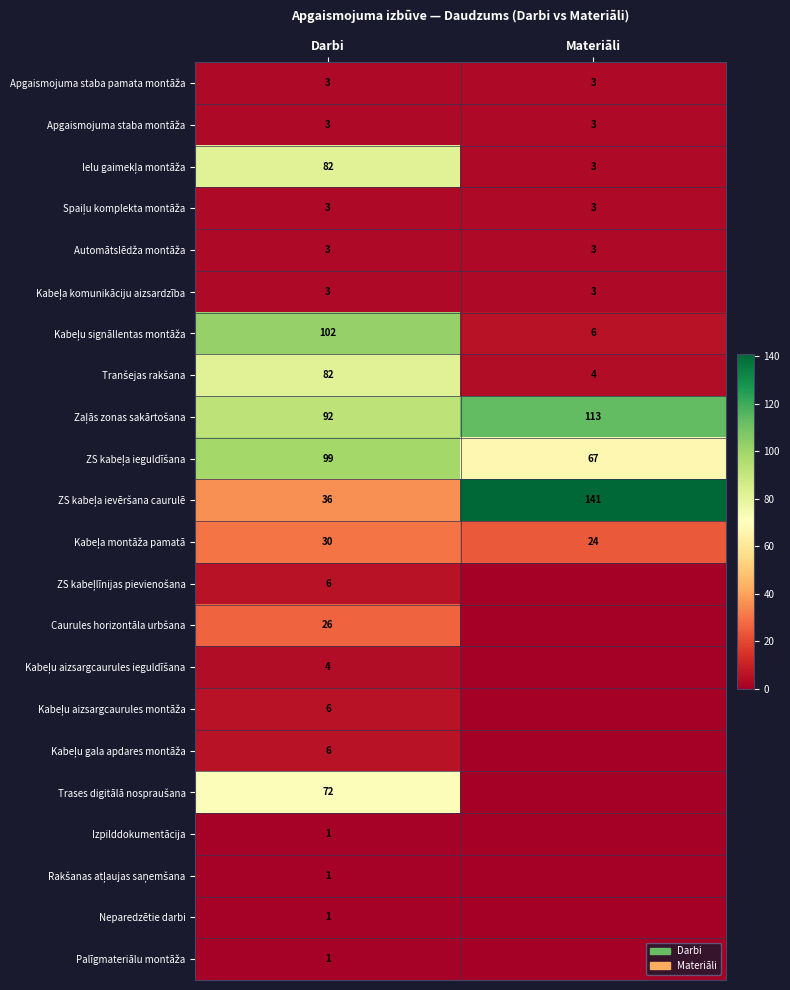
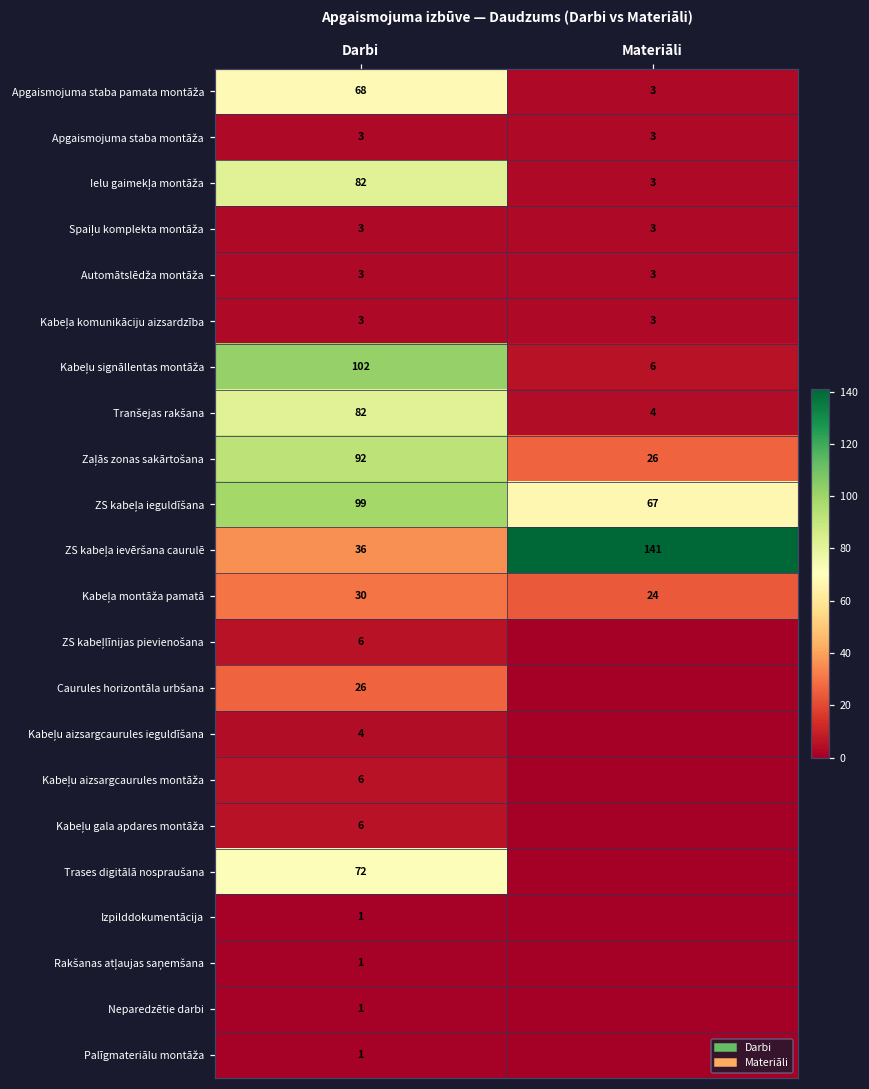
  {
    "Apgaismojuma staba pamata montāža": {
-     "Darbi": 3,
+     "Darbi": 68,
      "Materiāli": 3
    },
    "Apgaismojuma staba montāža": {
      "Darbi": 3,
      "Materiāli": 3
    },
    "Ielu gaimekļa montāža": {
      "Darbi": 82,
      "Materiāli": 3
    },
    "Spaiļu komplekta montāža": {
      "Darbi": 3,
      "Materiāli": 3
    },
    "Automātslēdža montāža": {
      "Darbi": 3,
      "Materiāli": 3
    },
    "Kabeļa komunikāciju aizsardzība": {
      "Darbi": 3,
      "Materiāli": 3
    },
    "Kabeļu signāllentas montāža": {
      "Darbi": 102,
      "Materiāli": 6
    },
    "Tranšejas rakšana": {
      "Darbi": 82,
      "Materiāli": 4
    },
    "Zaļās zonas sakārtošana": {
      "Darbi": 92,
-     "Materiāli": 113
+     "Materiāli": 26
    },
    "ZS kabeļa ieguldīšana": {
      "Darbi": 99,
      "Materiāli": 67
    },
    "ZS kabeļa ievēršana caurulē": {
      "Darbi": 36,
      "Materiāli": 141
    },
    "Kabeļa montāža pamatā": {
      "Darbi": 30,
      "Materiāli": 24
    },
    "ZS kabeļlīnijas pievienošana": {
      "Darbi": 6
    },
    "Caurules horizontāla urbšana": {
      "Darbi": 26
    },
    "Kabeļu aizsargcaurules ieguldīšana": {
      "Darbi": 4
    },
    "Kabeļu aizsargcaurules montāža": {
      "Darbi": 6
    },
    "Kabeļu gala apdares montāža": {
      "Darbi": 6
    },
    "Trases digitālā nospraušana": {
      "Darbi": 72
    },
    "Izpilddokumentācija": {
      "Darbi": 1
    },
    "Rakšanas atļaujas saņemšana": {
      "Darbi": 1
    },
    "Neparedzētie darbi": {
      "Darbi": 1
    },
    "Palīgmateriālu montāža": {
      "Darbi": 1
    }
  }
